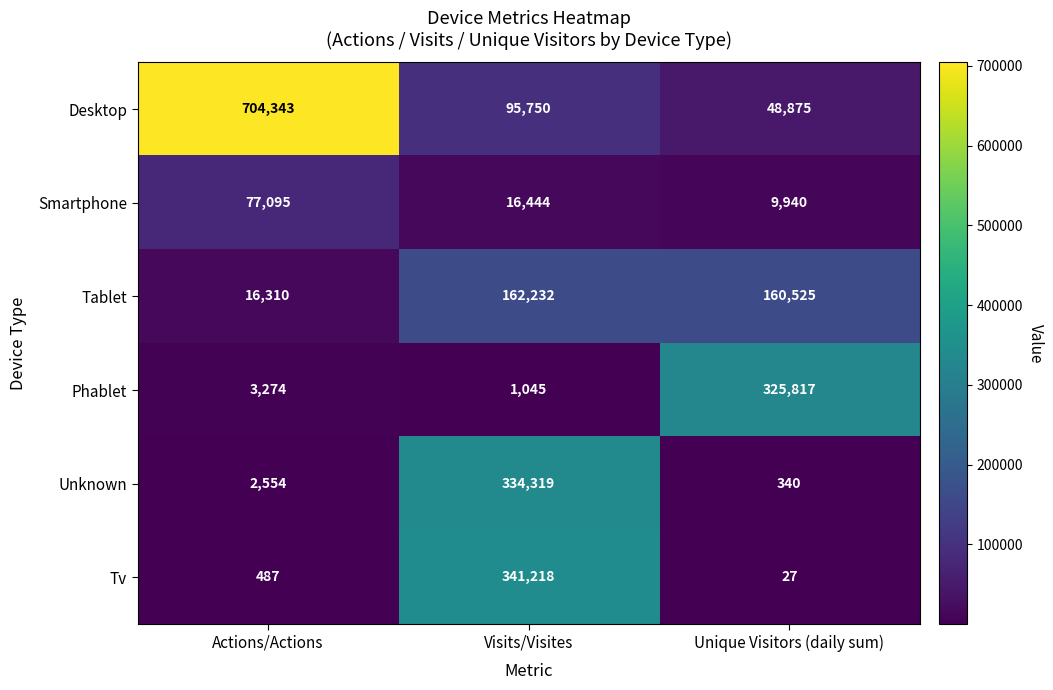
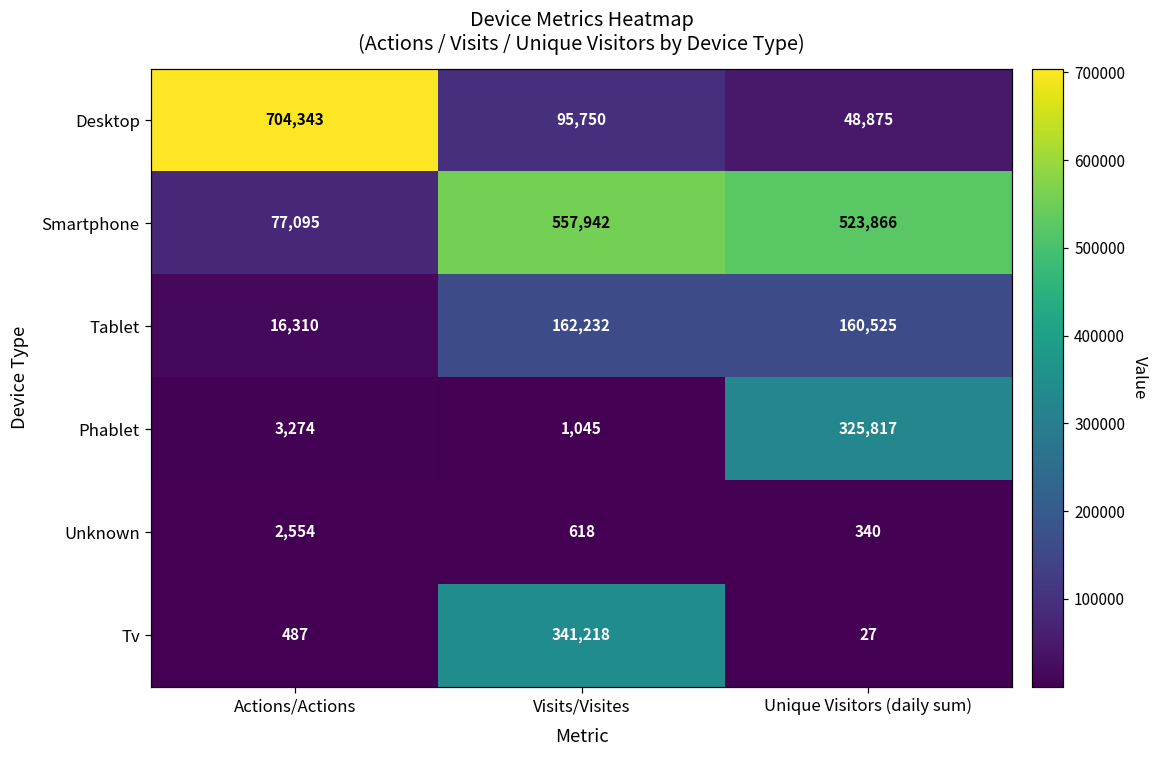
  {
    "Desktop": {
      "Actions/Actions": "704,343",
      "Visits/Visites": "95,750",
      "Unique Visitors (daily sum)": "48,875"
    },
    "Smartphone": {
      "Actions/Actions": "77,095",
-     "Visits/Visites": "16,444",
-     "Unique Visitors (daily sum)": "9,940"
+     "Visits/Visites": "557,942",
+     "Unique Visitors (daily sum)": "523,866"
    },
    "Tablet": {
      "Actions/Actions": "16,310",
      "Visits/Visites": "162,232",
      "Unique Visitors (daily sum)": "160,525"
    },
    "Phablet": {
      "Actions/Actions": "3,274",
      "Visits/Visites": "1,045",
      "Unique Visitors (daily sum)": "325,817"
    },
    "Unknown": {
      "Actions/Actions": "2,554",
-     "Visits/Visites": "334,319",
+     "Visits/Visites": "618",
      "Unique Visitors (daily sum)": "340"
    },
    "Tv": {
      "Actions/Actions": "487",
      "Visits/Visites": "341,218",
      "Unique Visitors (daily sum)": "27"
    }
  }
